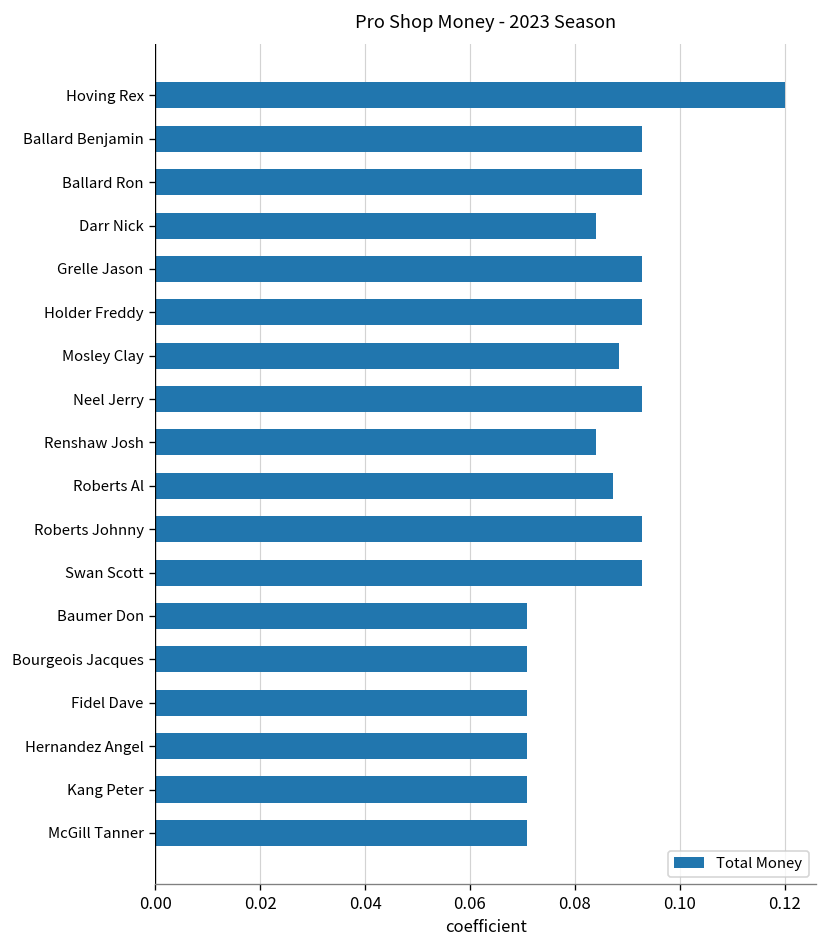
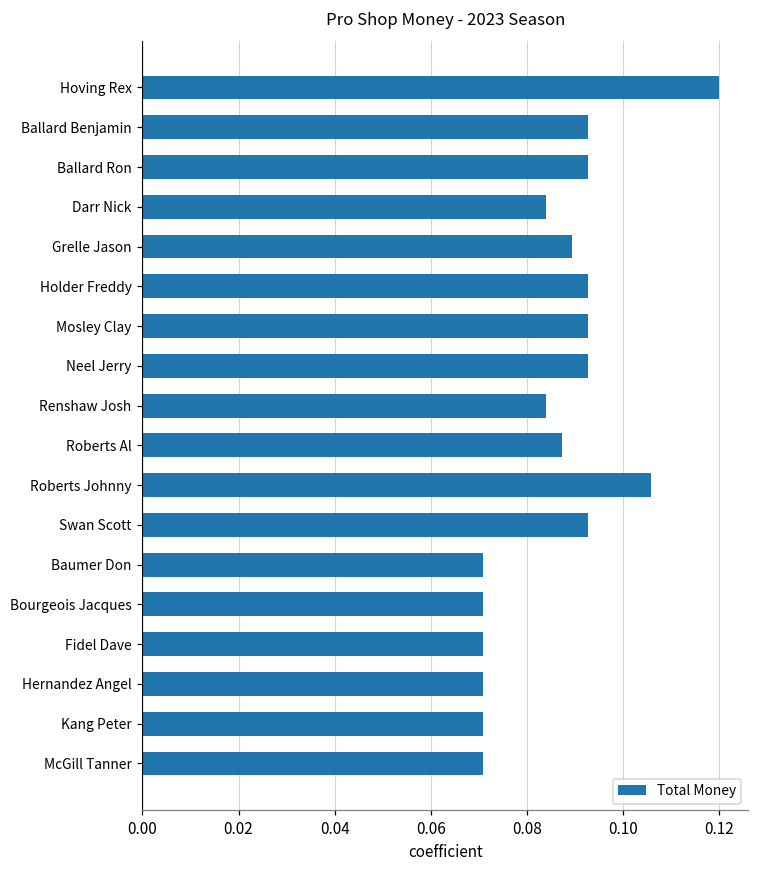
  {
    "Hoving Rex": 0.120,
    "Ballard Benjamin": 0.093,
    "Ballard Ron": 0.093,
    "Darr Nick": 0.084,
-   "Grelle Jason": 0.093,
+   "Grelle Jason": 0.089,
    "Holder Freddy": 0.093,
-   "Mosley Clay": 0.088,
+   "Mosley Clay": 0.093,
    "Neel Jerry": 0.093,
    "Renshaw Josh": 0.084,
    "Roberts Al": 0.087,
-   "Roberts Johnny": 0.093,
+   "Roberts Johnny": 0.106,
    "Swan Scott": 0.093,
    "Baumer Don": 0.071,
    "Bourgeois Jacques": 0.071,
    "Fidel Dave": 0.071,
    "Hernandez Angel": 0.071,
    "Kang Peter": 0.071,
    "McGill Tanner": 0.071
  }
